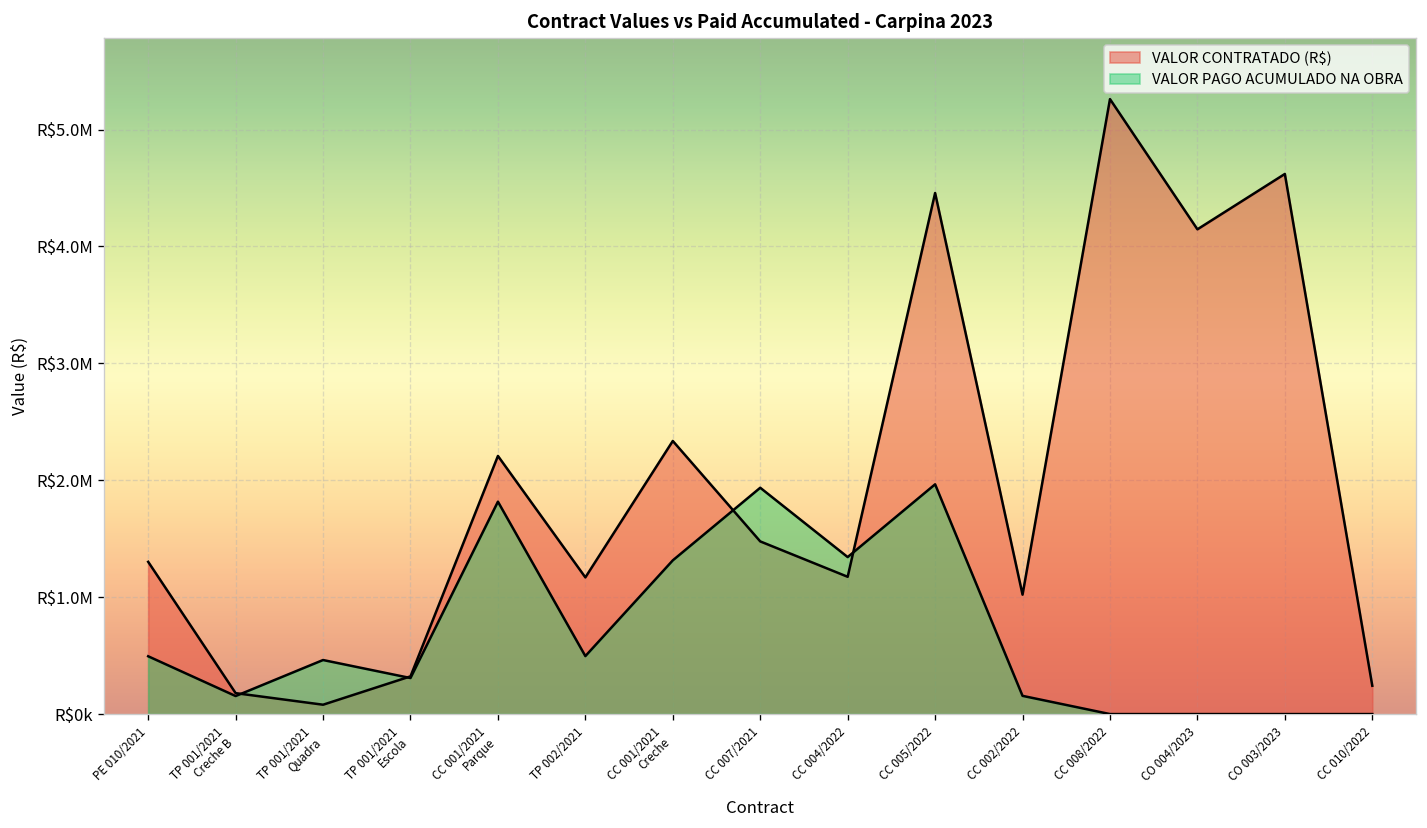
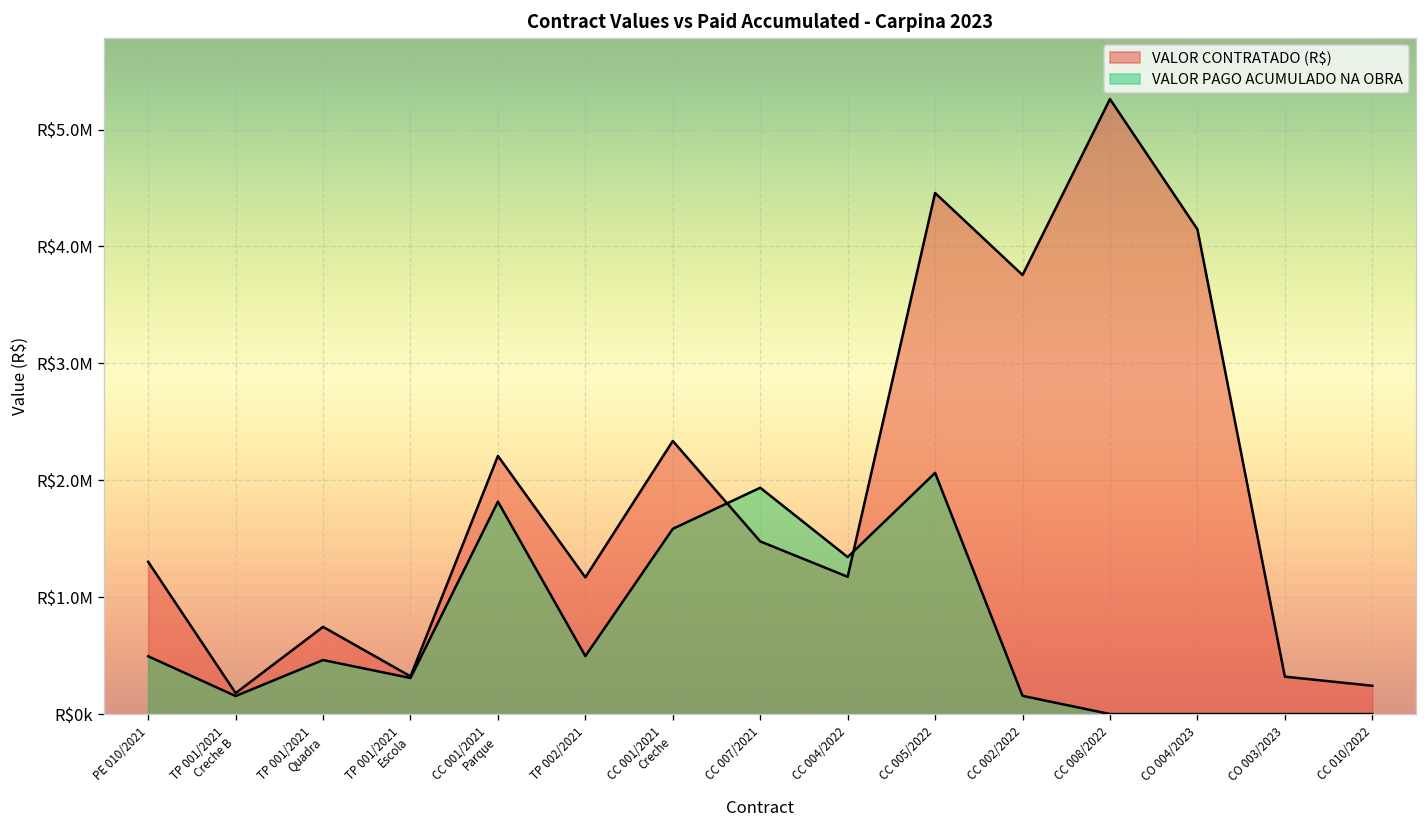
  {
    "VALOR CONTRATADO (R$)": {
      "PE 010/2021": "R$1300000",
-     "TP 001/2021 Quadra": "R$100000",
+     "TP 001/2021 Quadra": "R$700000",
      "CC 001/2021 Parque": "R$2200000",
      "TP 002/2021": "R$1200000",
      "CC 001/2021 Creche": "R$2300000",
      "CC 007/2021": "R$1500000",
      "CC 004/2022": "R$1200000",
      "CC 005/2022": "R$4500000",
-     "CC 002/2022": "R$1000000",
+     "CC 002/2022": "R$3800000",
      "CC 008/2022": "R$5300000",
      "CO 004/2023": "R$4100000",
-     "CO 003/2023": "R$4600000",
+     "CO 003/2023": "R$300000",
      "CC 010/2022": "R$200000"
    },
    "VALOR PAGO ACUMULADO NA OBRA": {
      "PE 010/2021": "R$500000",
      "TP 001/2021 Quadra": "R$500000",
      "CC 001/2021 Parque": "R$1800000",
      "TP 002/2021": "R$500000",
-     "CC 001/2021 Creche": "R$1300000",
+     "CC 001/2021 Creche": "R$1600000",
      "CC 007/2021": "R$1900000",
      "CC 004/2022": "R$1300000",
-     "CC 005/2022": "R$2000000",
+     "CC 005/2022": "R$2100000",
      "CC 002/2022": "R$200000",
      "CC 008/2022": "R$0",
      "CO 004/2023": "R$0",
      "CO 003/2023": "R$0",
      "CC 010/2022": "R$0"
    }
  }
